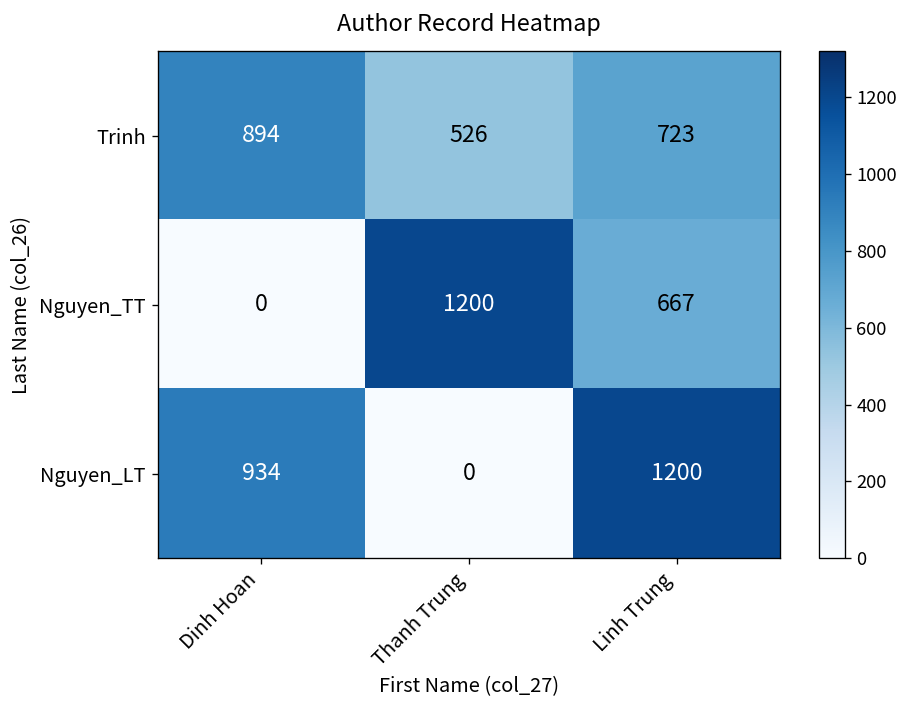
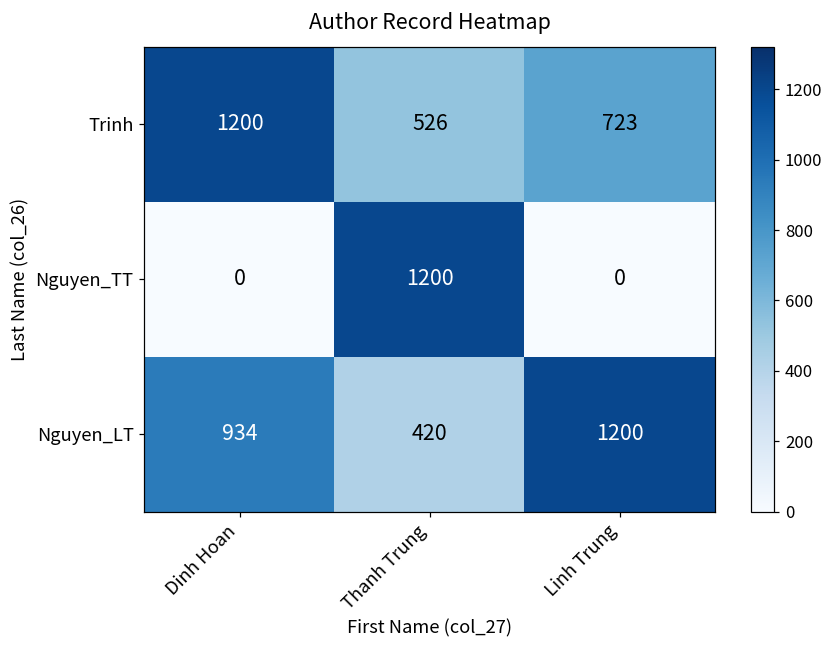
  {
    "Trinh": {
-     "Dinh Hoan": 894,
+     "Dinh Hoan": 1200,
      "Thanh Trung": 526,
      "Linh Trung": 723
    },
    "Nguyen_TT": {
      "Dinh Hoan": 0,
      "Thanh Trung": 1200,
-     "Linh Trung": 667
+     "Linh Trung": 0
    },
    "Nguyen_LT": {
      "Dinh Hoan": 934,
-     "Thanh Trung": 0,
+     "Thanh Trung": 420,
      "Linh Trung": 1200
    }
  }
